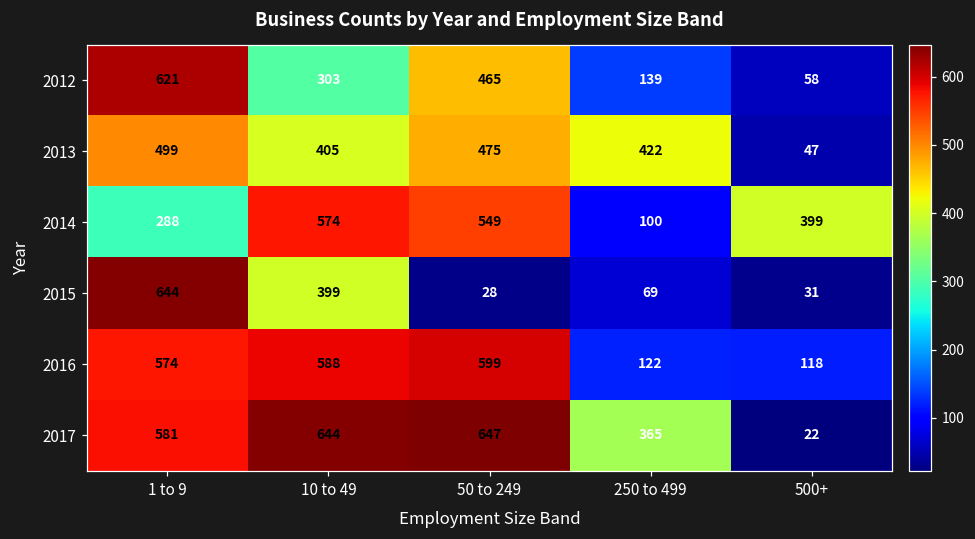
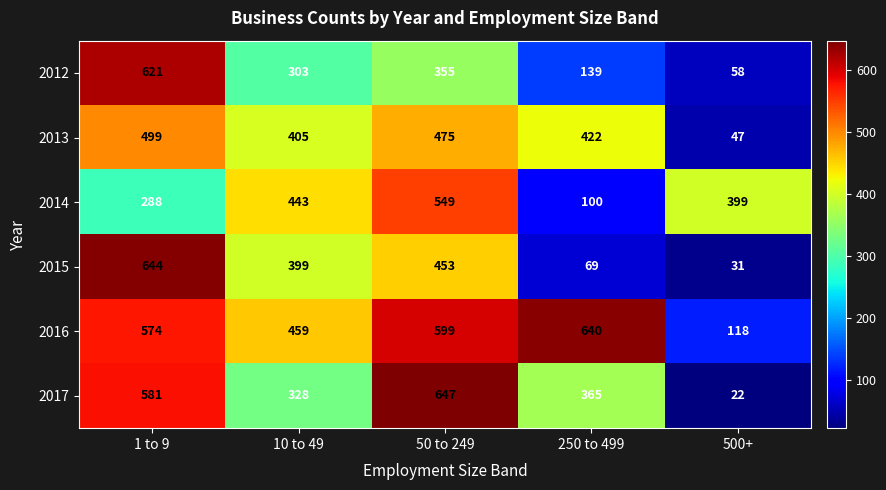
  {
    "2012": {
      "1 to 9": 621,
      "10 to 49": 303,
-     "50 to 249": 465,
+     "50 to 249": 355,
      "250 to 499": 139,
      "500+": 58
    },
    "2013": {
      "1 to 9": 499,
      "10 to 49": 405,
      "50 to 249": 475,
      "250 to 499": 422,
      "500+": 47
    },
    "2014": {
      "1 to 9": 288,
-     "10 to 49": 574,
+     "10 to 49": 443,
      "50 to 249": 549,
      "250 to 499": 100,
      "500+": 399
    },
    "2015": {
      "1 to 9": 644,
      "10 to 49": 399,
-     "50 to 249": 28,
+     "50 to 249": 453,
      "250 to 499": 69,
      "500+": 31
    },
    "2016": {
      "1 to 9": 574,
-     "10 to 49": 588,
+     "10 to 49": 459,
      "50 to 249": 599,
-     "250 to 499": 122,
+     "250 to 499": 640,
      "500+": 118
    },
    "2017": {
      "1 to 9": 581,
-     "10 to 49": 644,
+     "10 to 49": 328,
      "50 to 249": 647,
      "250 to 499": 365,
      "500+": 22
    }
  }
